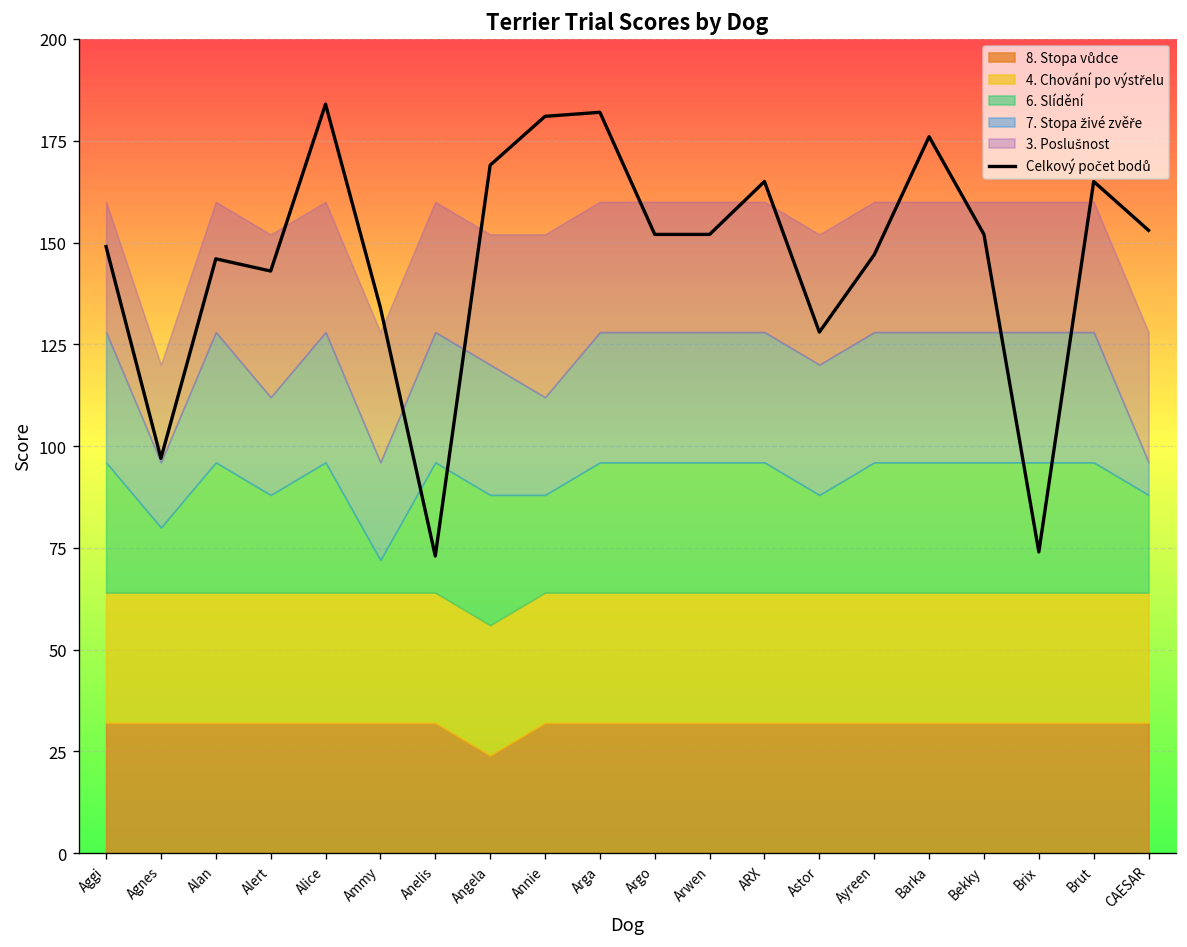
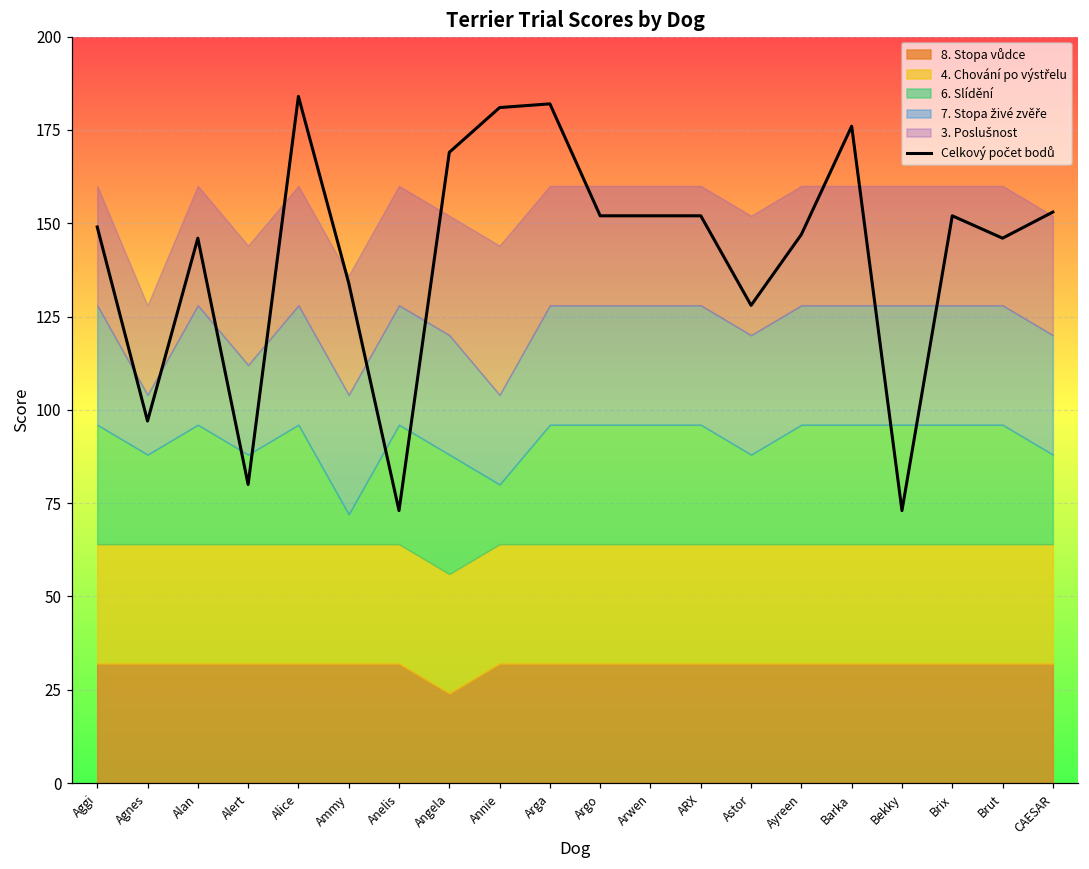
  {
    "Celkový počet bodů": {
      "Aggi": 149,
      "Agnes": 97,
      "Alan": 146,
-     "Alert": 143,
+     "Alert": 80,
      "Alice": 184,
      "Ammy": 134,
      "Anelis": 73,
      "Angela": 169,
      "Annie": 181,
      "Arga": 182,
      "Argo": 152,
      "Arwen": 152,
-     "ARX": 165,
+     "ARX": 152,
      "Astor": 128,
      "Ayreen": 147,
      "Barka": 176,
-     "Bekky": 152,
-     "Brix": 74,
-     "Brut": 165,
+     "Bekky": 73,
+     "Brix": 152,
+     "Brut": 146,
      "CAESAR": 153
    },
    "8. Stopa vůdce": {
      "Aggi": 32,
      "Agnes": 32,
      "Alan": 32,
      "Alert": 32,
      "Alice": 32,
      "Ammy": 32,
      "Anelis": 32,
      "Angela": 24,
      "Annie": 32,
      "Arga": 32,
      "Argo": 32,
      "Arwen": 32,
      "ARX": 32,
      "Astor": 32,
      "Ayreen": 32,
      "Barka": 32,
      "Bekky": 32,
      "Brix": 32,
      "Brut": 32,
      "CAESAR": 32
    },
    "4. Chování po výstřelu": {
      "Aggi": 32,
      "Agnes": 32,
      "Alan": 32,
      "Alert": 32,
      "Alice": 32,
      "Ammy": 32,
      "Anelis": 32,
      "Angela": 32,
      "Annie": 32,
      "Arga": 32,
      "Argo": 32,
      "Arwen": 32,
      "ARX": 32,
      "Astor": 32,
      "Ayreen": 32,
      "Barka": 32,
      "Bekky": 32,
      "Brix": 32,
      "Brut": 32,
      "CAESAR": 32
    },
    "6. Slídění": {
      "Aggi": 32,
-     "Agnes": 16,
+     "Agnes": 24,
      "Alan": 32,
      "Alert": 24,
      "Alice": 32,
      "Ammy": 8,
      "Anelis": 32,
      "Angela": 32,
-     "Annie": 24,
+     "Annie": 16,
      "Arga": 32,
      "Argo": 32,
      "Arwen": 32,
      "ARX": 32,
      "Astor": 24,
      "Ayreen": 32,
      "Barka": 32,
      "Bekky": 32,
      "Brix": 32,
      "Brut": 32,
      "CAESAR": 24
    },
    "7. Stopa živé zvěře": {
      "Aggi": 32,
      "Agnes": 16,
      "Alan": 32,
      "Alert": 24,
      "Alice": 32,
-     "Ammy": 24,
+     "Ammy": 32,
      "Anelis": 32,
      "Angela": 32,
      "Annie": 24,
      "Arga": 32,
      "Argo": 32,
      "Arwen": 32,
      "ARX": 32,
      "Astor": 32,
      "Ayreen": 32,
      "Barka": 32,
      "Bekky": 32,
      "Brix": 32,
      "Brut": 32,
-     "CAESAR": 8
+     "CAESAR": 32
    },
    "3. Poslušnost": {
      "Aggi": 32,
      "Agnes": 24,
      "Alan": 32,
-     "Alert": 40,
+     "Alert": 32,
      "Alice": 32,
      "Ammy": 32,
      "Anelis": 32,
      "Angela": 32,
      "Annie": 40,
      "Arga": 32,
      "Argo": 32,
      "Arwen": 32,
      "ARX": 32,
      "Astor": 32,
      "Ayreen": 32,
      "Barka": 32,
      "Bekky": 32,
      "Brix": 32,
      "Brut": 32,
      "CAESAR": 32
    }
  }
